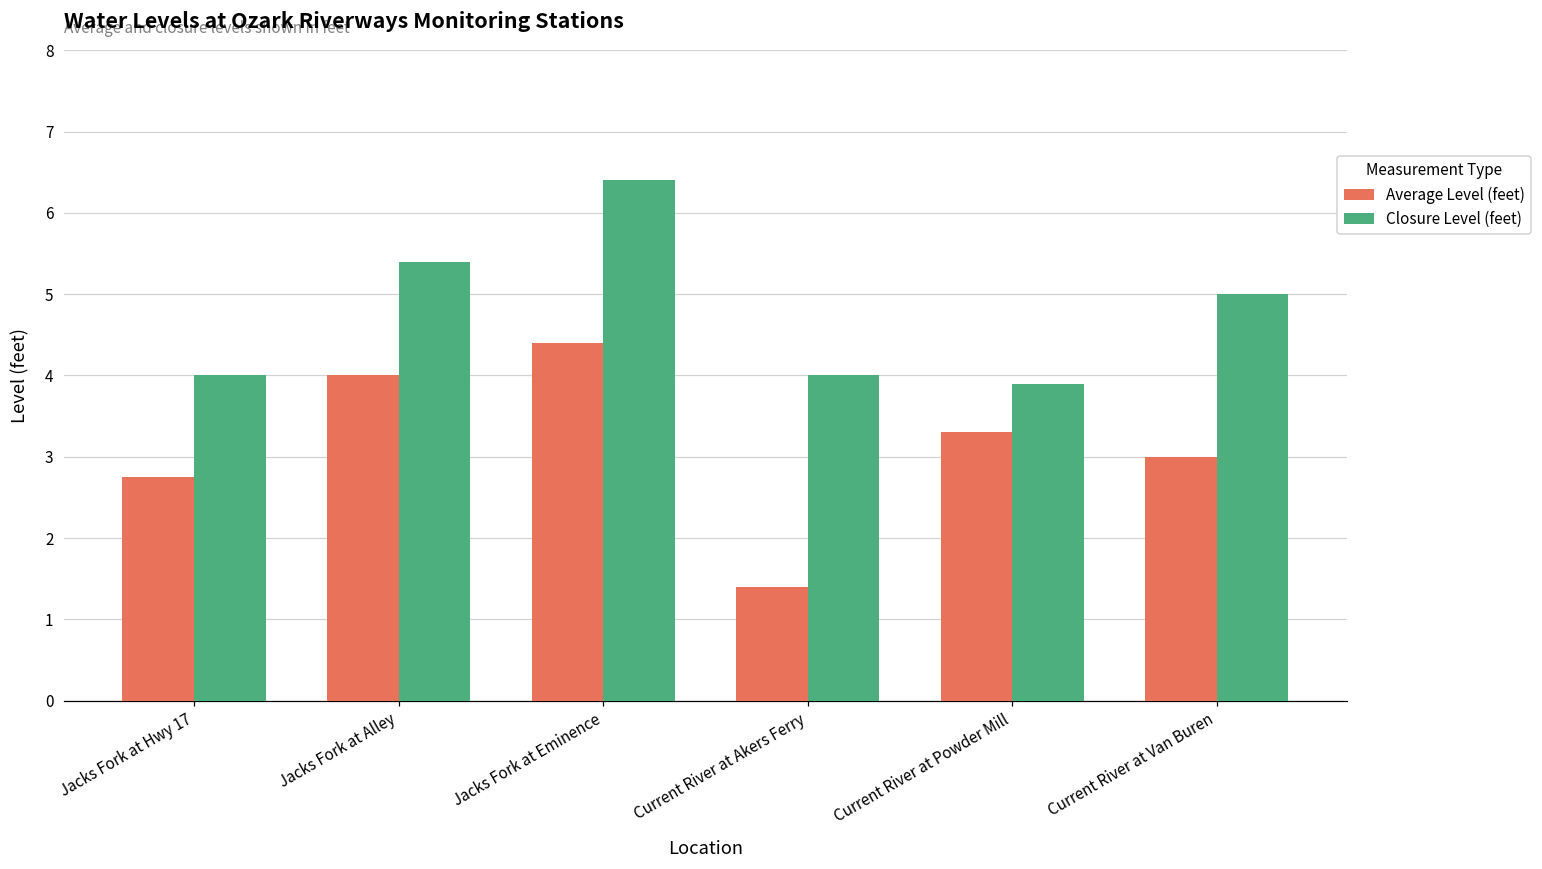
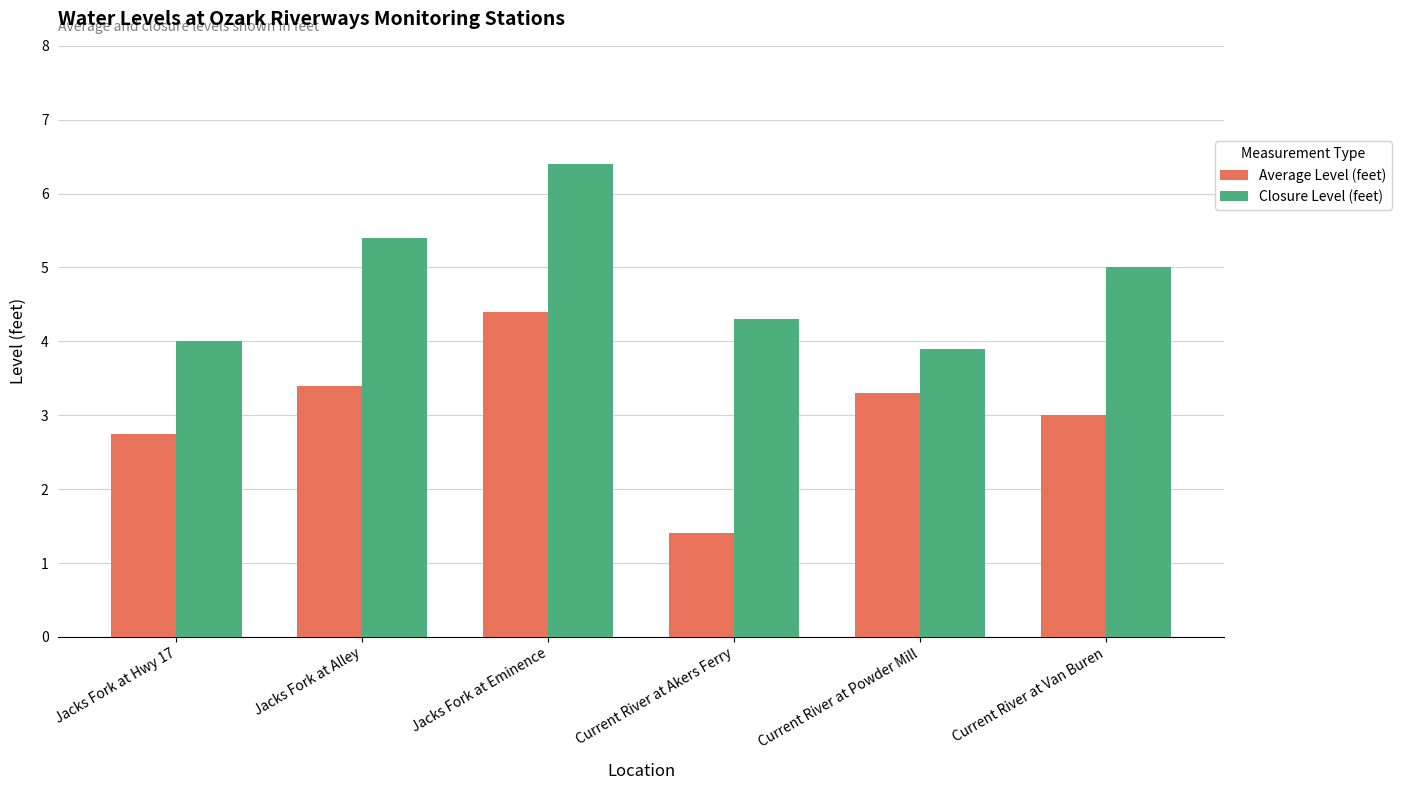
  {
    "Average Level (feet)": {
      "Jacks Fork at Hwy 17": 2.8,
-     "Jacks Fork at Alley": 4.0,
+     "Jacks Fork at Alley": 3.4,
      "Jacks Fork at Eminence": 4.4,
      "Current River at Akers Ferry": 1.4,
      "Current River at Powder Mill": 3.3,
      "Current River at Van Buren": 3.0
    },
    "Closure Level (feet)": {
      "Jacks Fork at Hwy 17": 4.0,
      "Jacks Fork at Alley": 5.4,
      "Jacks Fork at Eminence": 6.4,
-     "Current River at Akers Ferry": 4.0,
+     "Current River at Akers Ferry": 4.3,
      "Current River at Powder Mill": 3.9,
      "Current River at Van Buren": 5.0
    }
  }
